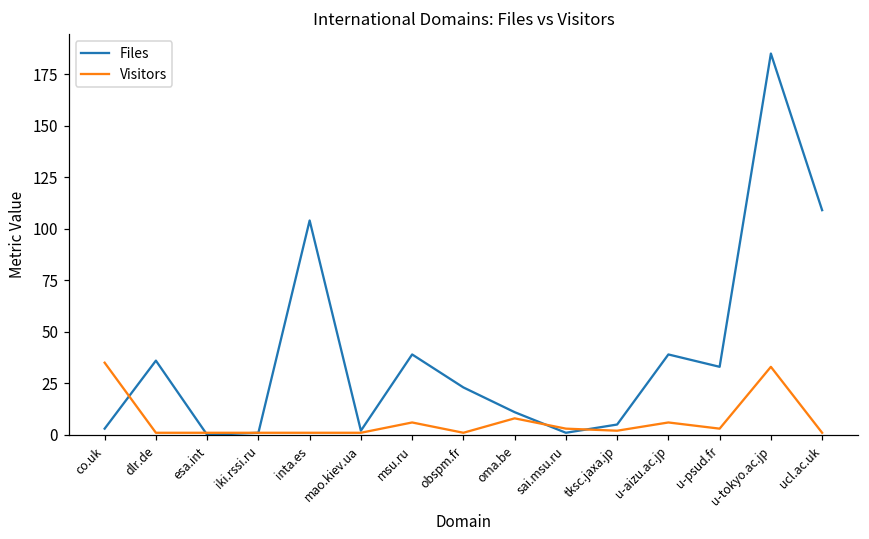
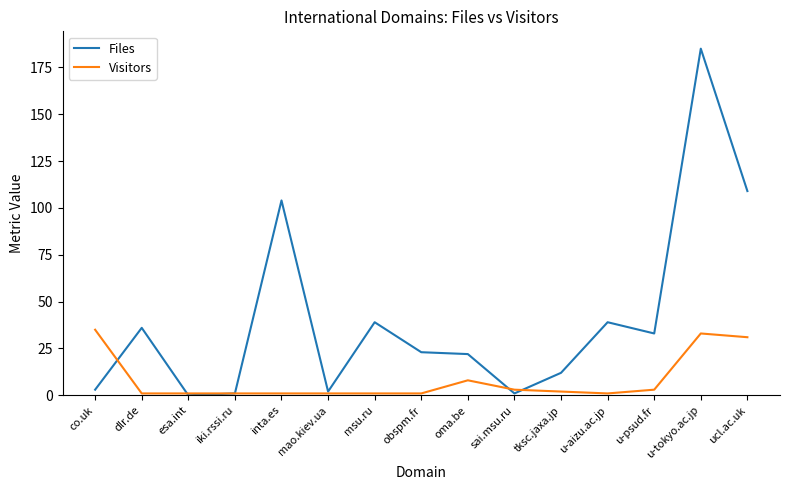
  {
    "Files": {
      "co.uk": 3,
      "dlr.de": 36,
      "inta.es": 104,
      "msu.ru": 39,
      "obspm.fr": 23,
-     "oma.be": 11,
+     "oma.be": 22,
      "sai.msu.ru": 1,
-     "tksc.jaxa.jp": 5,
+     "tksc.jaxa.jp": 12,
      "u-aizu.ac.jp": 39,
      "u-psud.fr": 33,
      "u-tokyo.ac.jp": 185,
      "ucl.ac.uk": 109
    },
    "Visitors": {
      "co.uk": 35,
      "dlr.de": 1,
      "inta.es": 1,
-     "msu.ru": 6,
+     "msu.ru": 1,
      "obspm.fr": 1,
      "oma.be": 8,
      "sai.msu.ru": 3,
      "tksc.jaxa.jp": 2,
-     "u-aizu.ac.jp": 6,
+     "u-aizu.ac.jp": 1,
      "u-psud.fr": 3,
      "u-tokyo.ac.jp": 33,
-     "ucl.ac.uk": 1
+     "ucl.ac.uk": 31
    }
  }
